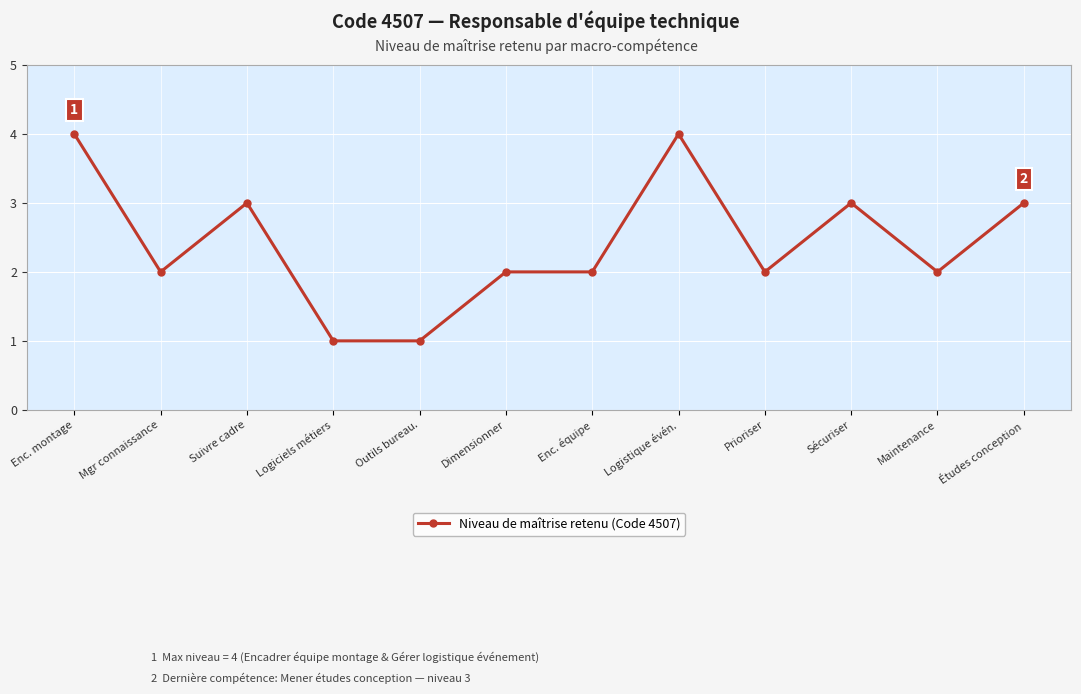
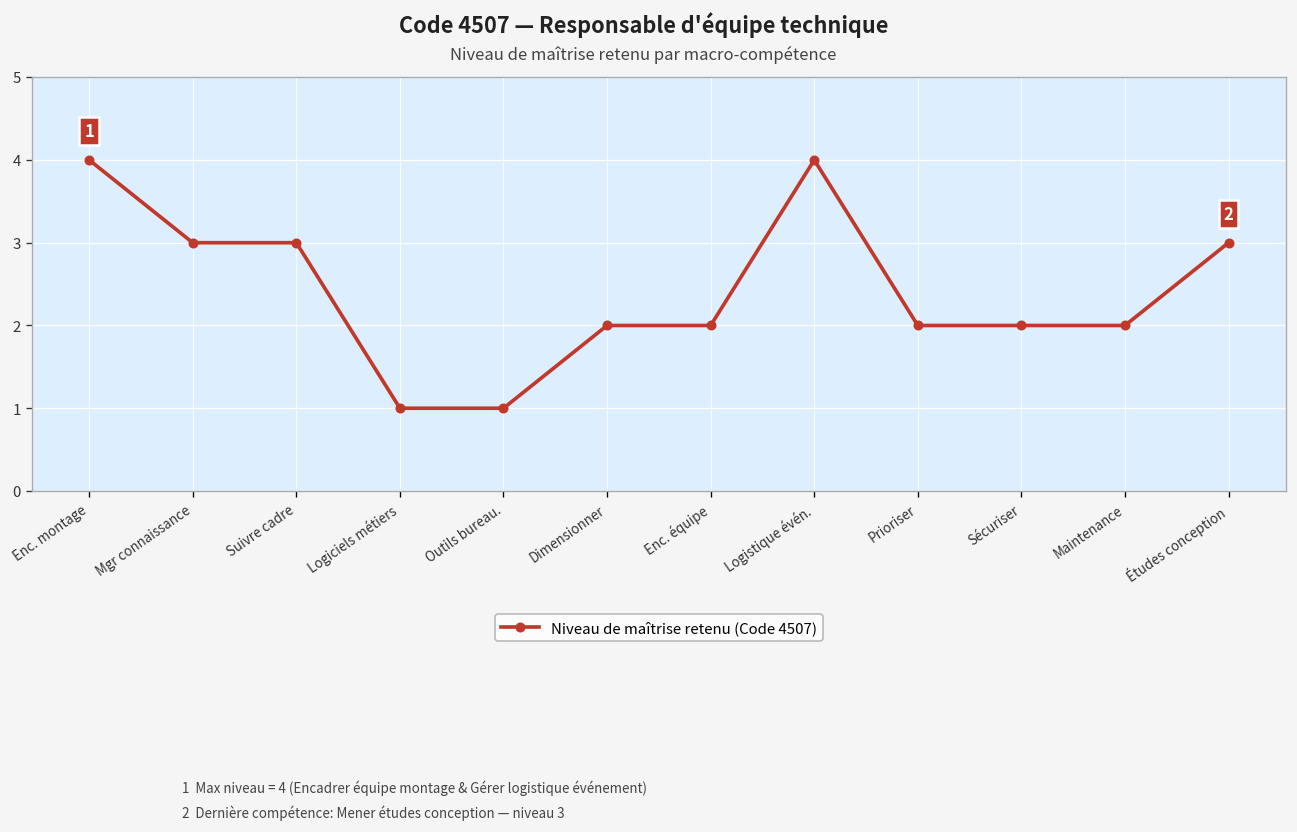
  {
-   "Mgr connaissance": 2,
+   "Mgr connaissance": 3,
    "Suivre cadre": 3,
    "Logiciels métiers": 1,
    "Outils bureau.": 1,
    "Dimensionner": 2,
    "Enc. équipe": 2,
    "Logistique évén.": 4,
    "Prioriser": 2,
-   "Sécuriser": 3,
+   "Sécuriser": 2,
    "Maintenance": 2
  }
